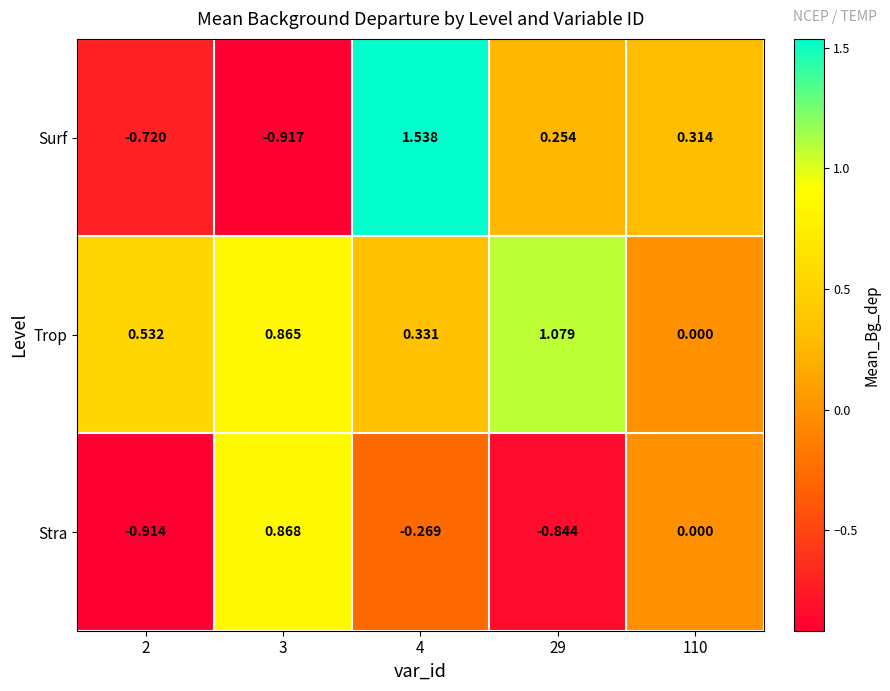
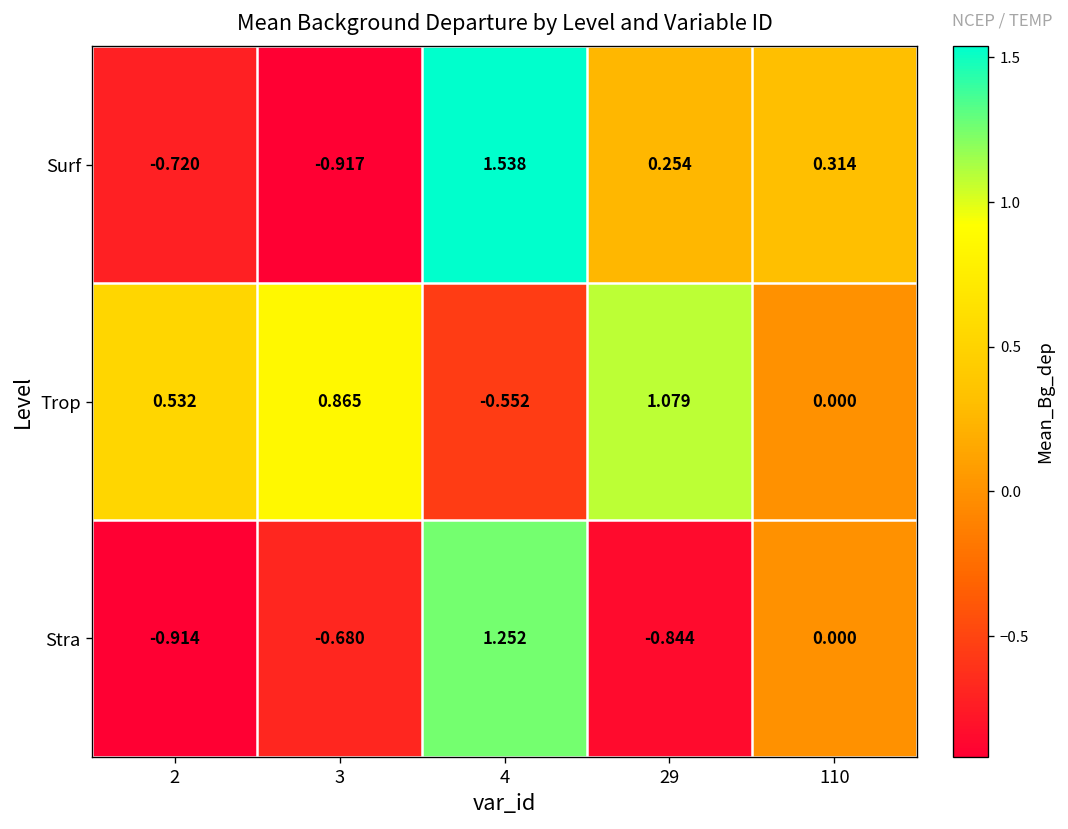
  {
    "Surf": {
      "2": -0.720,
      "3": -0.917,
      "4": 1.538,
      "29": 0.254,
      "110": 0.314
    },
    "Trop": {
      "2": 0.532,
      "3": 0.865,
-     "4": 0.331,
+     "4": -0.552,
      "29": 1.079,
      "110": 0.000
    },
    "Stra": {
      "2": -0.914,
-     "3": 0.868,
-     "4": -0.269,
+     "3": -0.680,
+     "4": 1.252,
      "29": -0.844,
      "110": 0.000
    }
  }
